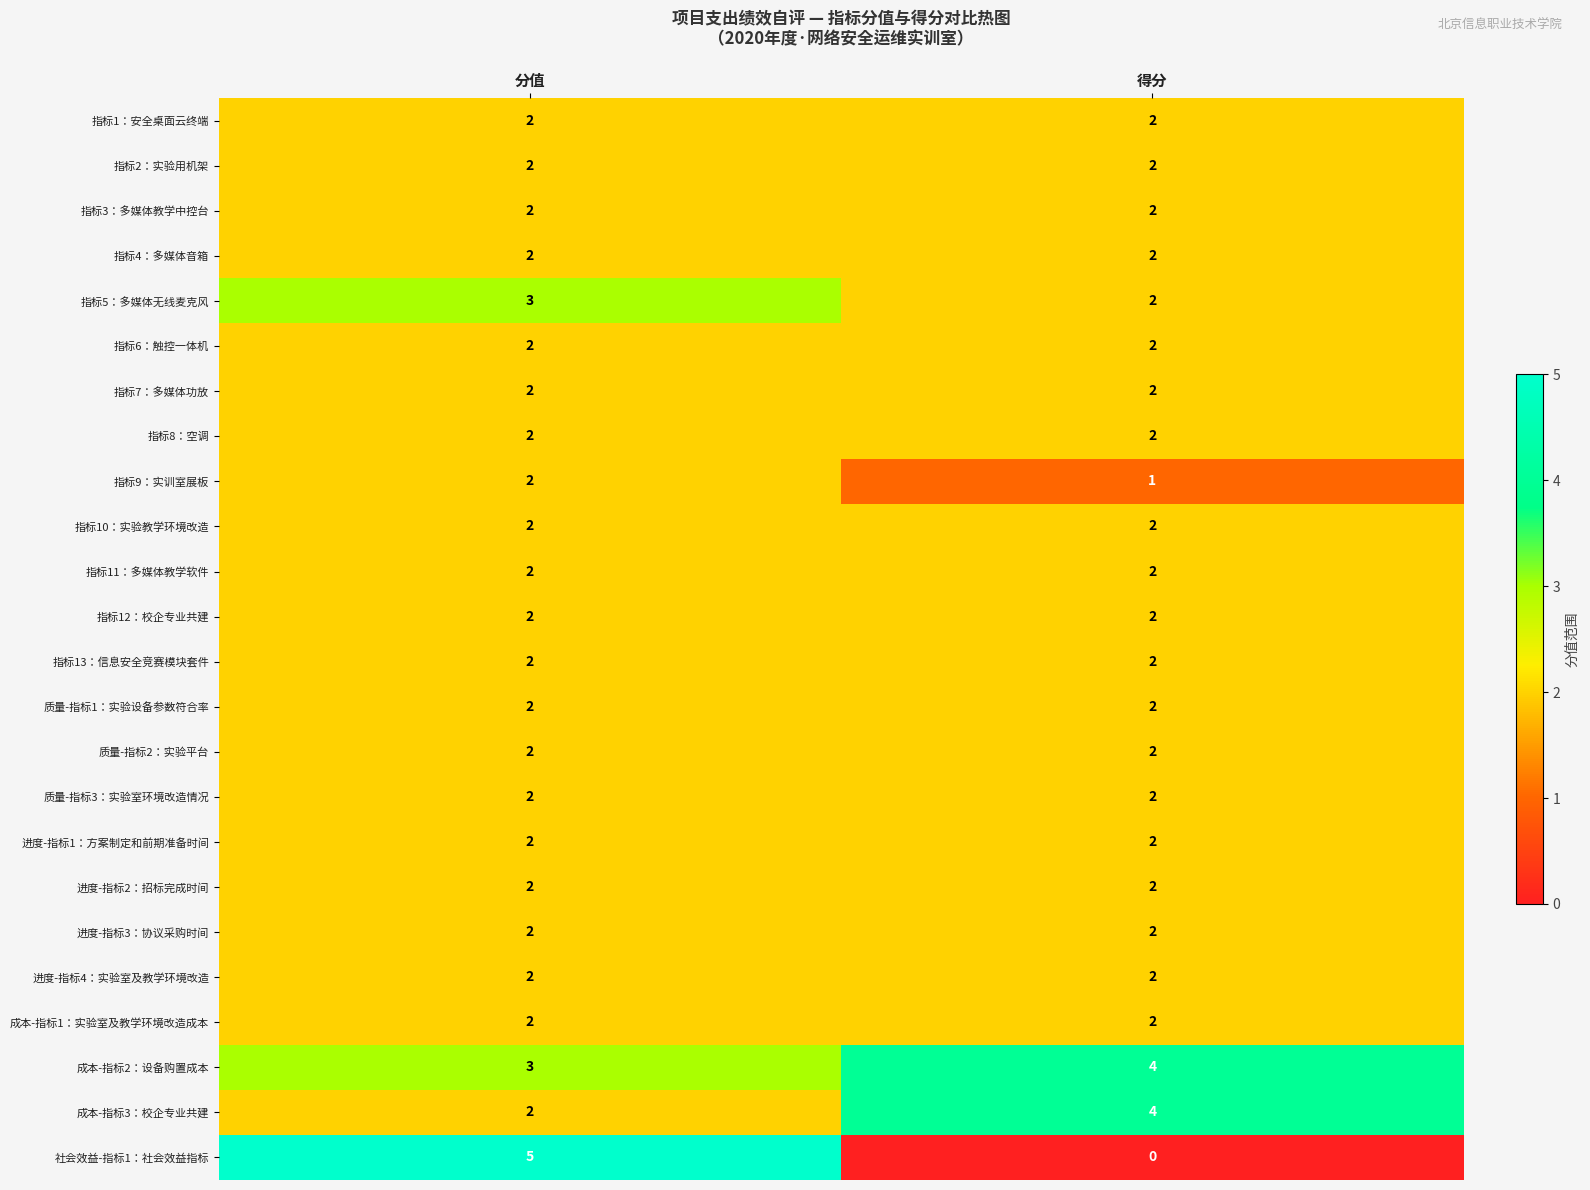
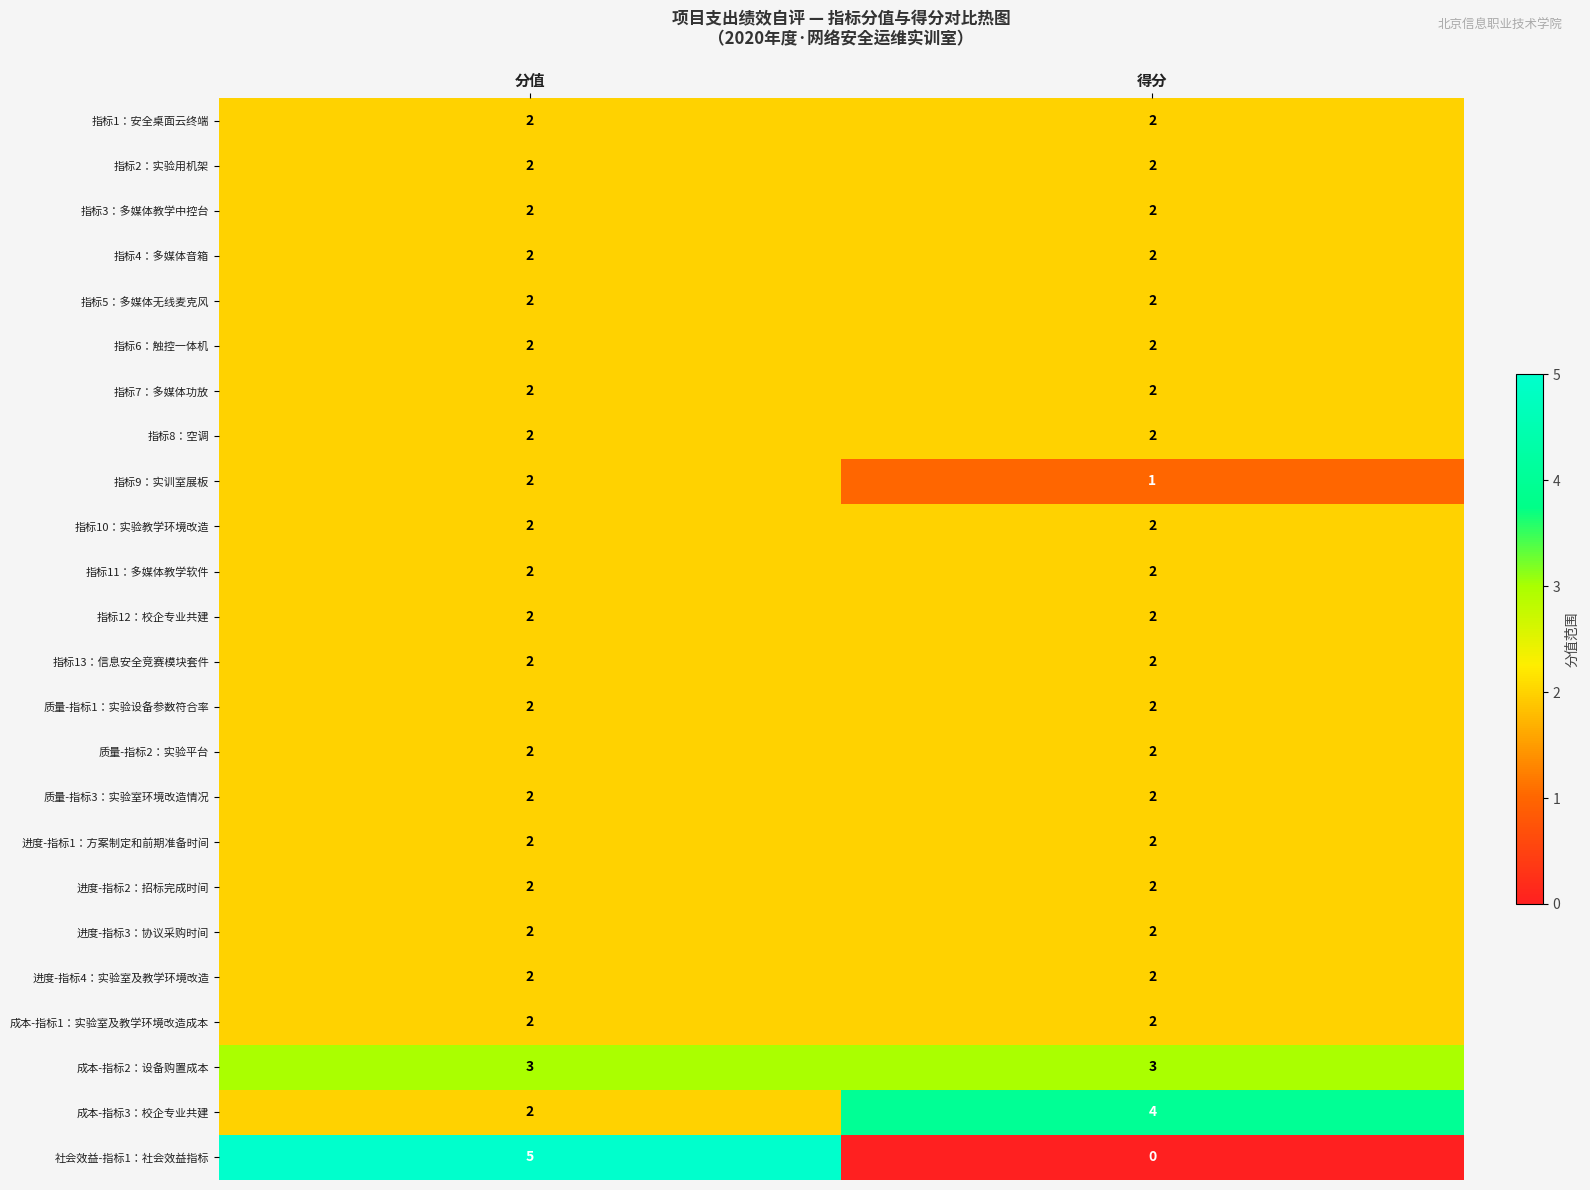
  {
    "指标1：安全桌面云终端": {
      "分值": 2,
      "得分": 2
    },
    "指标2：实验用机架": {
      "分值": 2,
      "得分": 2
    },
    "指标3：多媒体教学中控台": {
      "分值": 2,
      "得分": 2
    },
    "指标4：多媒体音箱": {
      "分值": 2,
      "得分": 2
    },
    "指标5：多媒体无线麦克风": {
-     "分值": 3,
+     "分值": 2,
      "得分": 2
    },
    "指标6：触控一体机": {
      "分值": 2,
      "得分": 2
    },
    "指标7：多媒体功放": {
      "分值": 2,
      "得分": 2
    },
    "指标8：空调": {
      "分值": 2,
      "得分": 2
    },
    "指标9：实训室展板": {
      "分值": 2,
      "得分": 1
    },
    "指标10：实验教学环境改造": {
      "分值": 2,
      "得分": 2
    },
    "指标11：多媒体教学软件": {
      "分值": 2,
      "得分": 2
    },
    "指标12：校企专业共建": {
      "分值": 2,
      "得分": 2
    },
    "指标13：信息安全竞赛模块套件": {
      "分值": 2,
      "得分": 2
    },
    "质量-指标1：实验设备参数符合率": {
      "分值": 2,
      "得分": 2
    },
    "质量-指标2：实验平台": {
      "分值": 2,
      "得分": 2
    },
    "质量-指标3：实验室环境改造情况": {
      "分值": 2,
      "得分": 2
    },
    "进度-指标1：方案制定和前期准备时间": {
      "分值": 2,
      "得分": 2
    },
    "进度-指标2：招标完成时间": {
      "分值": 2,
      "得分": 2
    },
    "进度-指标3：协议采购时间": {
      "分值": 2,
      "得分": 2
    },
    "进度-指标4：实验室及教学环境改造": {
      "分值": 2,
      "得分": 2
    },
    "成本-指标1：实验室及教学环境改造成本": {
      "分值": 2,
      "得分": 2
    },
    "成本-指标2：设备购置成本": {
      "分值": 3,
-     "得分": 4
+     "得分": 3
    },
    "成本-指标3：校企专业共建": {
      "分值": 2,
      "得分": 4
    },
    "社会效益-指标1：社会效益指标": {
      "分值": 5,
      "得分": 0
    }
  }
